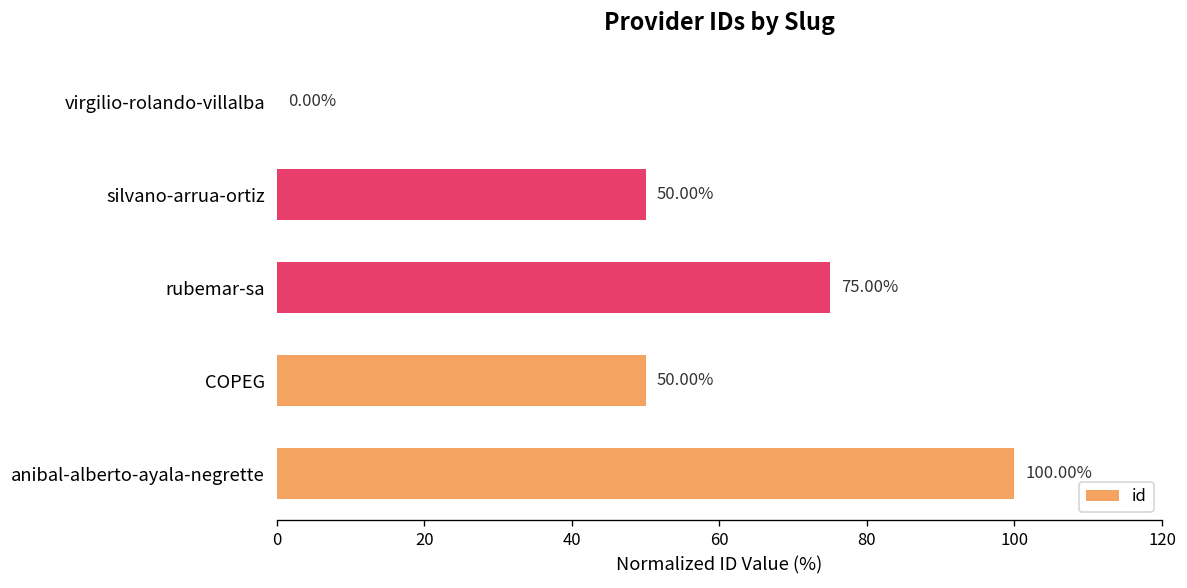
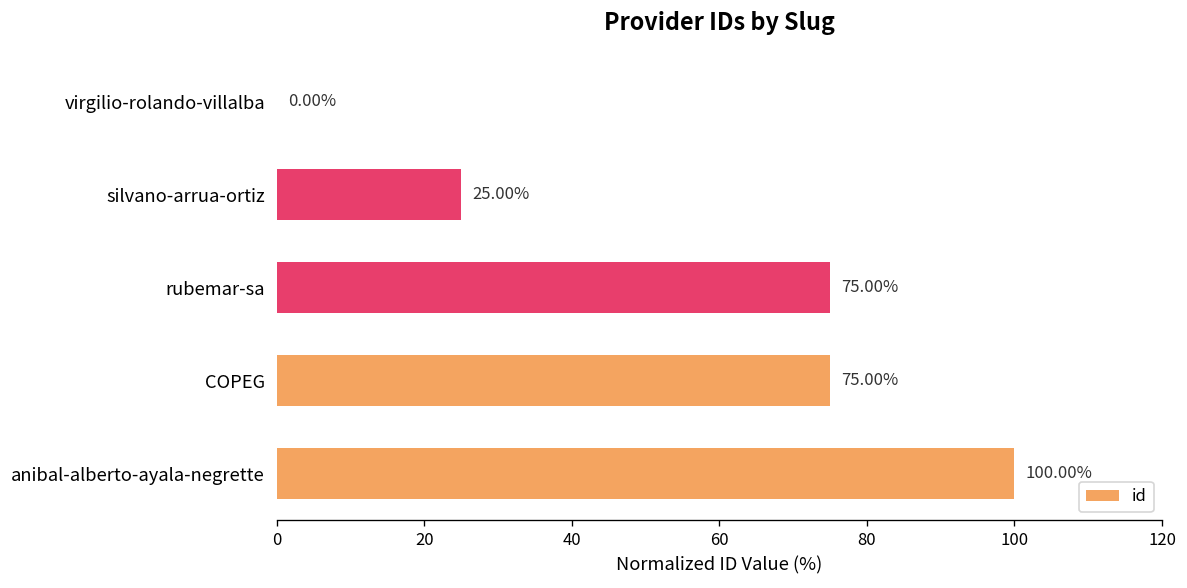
  {
    "virgilio-rolando-villalba": "0.00%",
-   "silvano-arrua-ortiz": "50.00%",
+   "silvano-arrua-ortiz": "25.00%",
    "rubemar-sa": "75.00%",
-   "COPEG": "50.00%"
+   "COPEG": "75.00%"
  }
